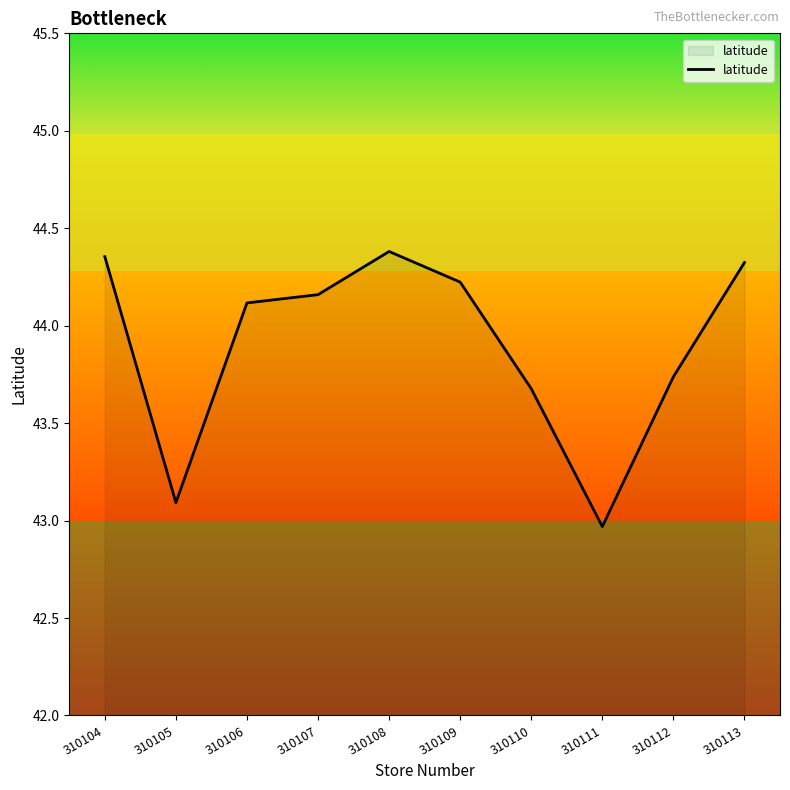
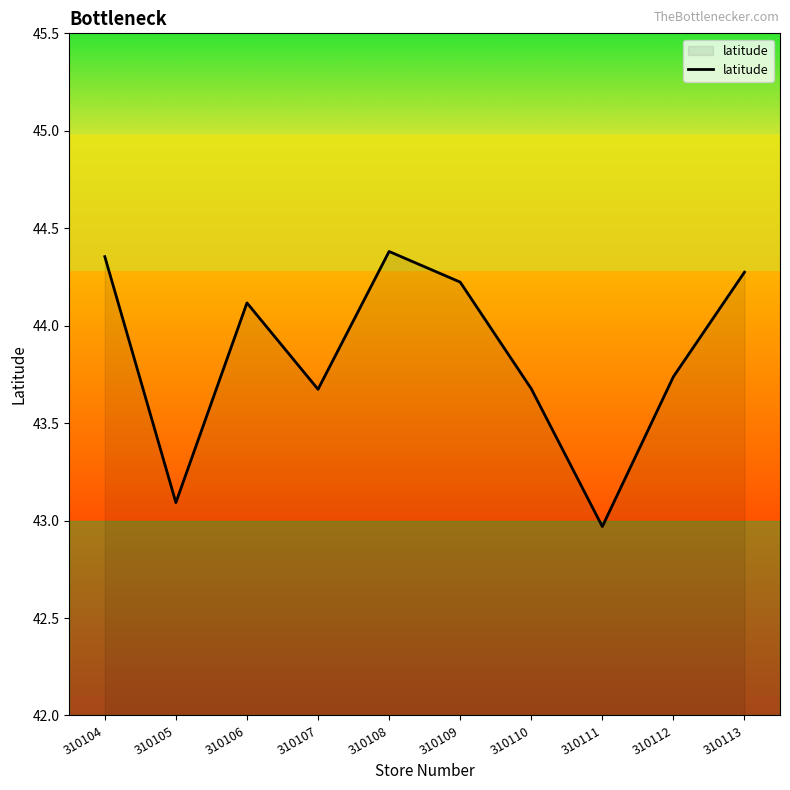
  {
    "latitude": {
      "310104": 44.35,
      "310105": 43.09,
      "310106": 44.12,
-     "310107": 44.16,
+     "310107": 43.67,
      "310108": 44.38,
      "310109": 44.22,
      "310110": 43.68,
      "310111": 42.97,
      "310112": 43.74,
-     "310113": 44.32
+     "310113": 44.27
    }
  }
